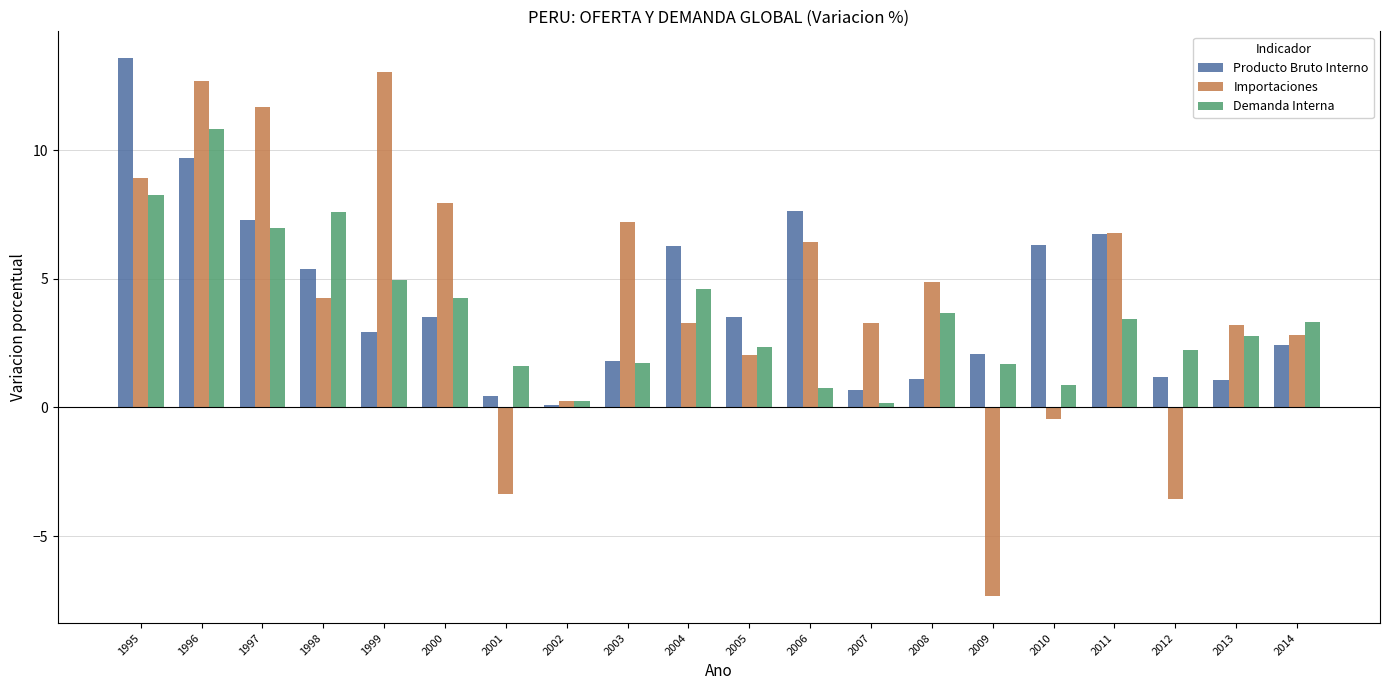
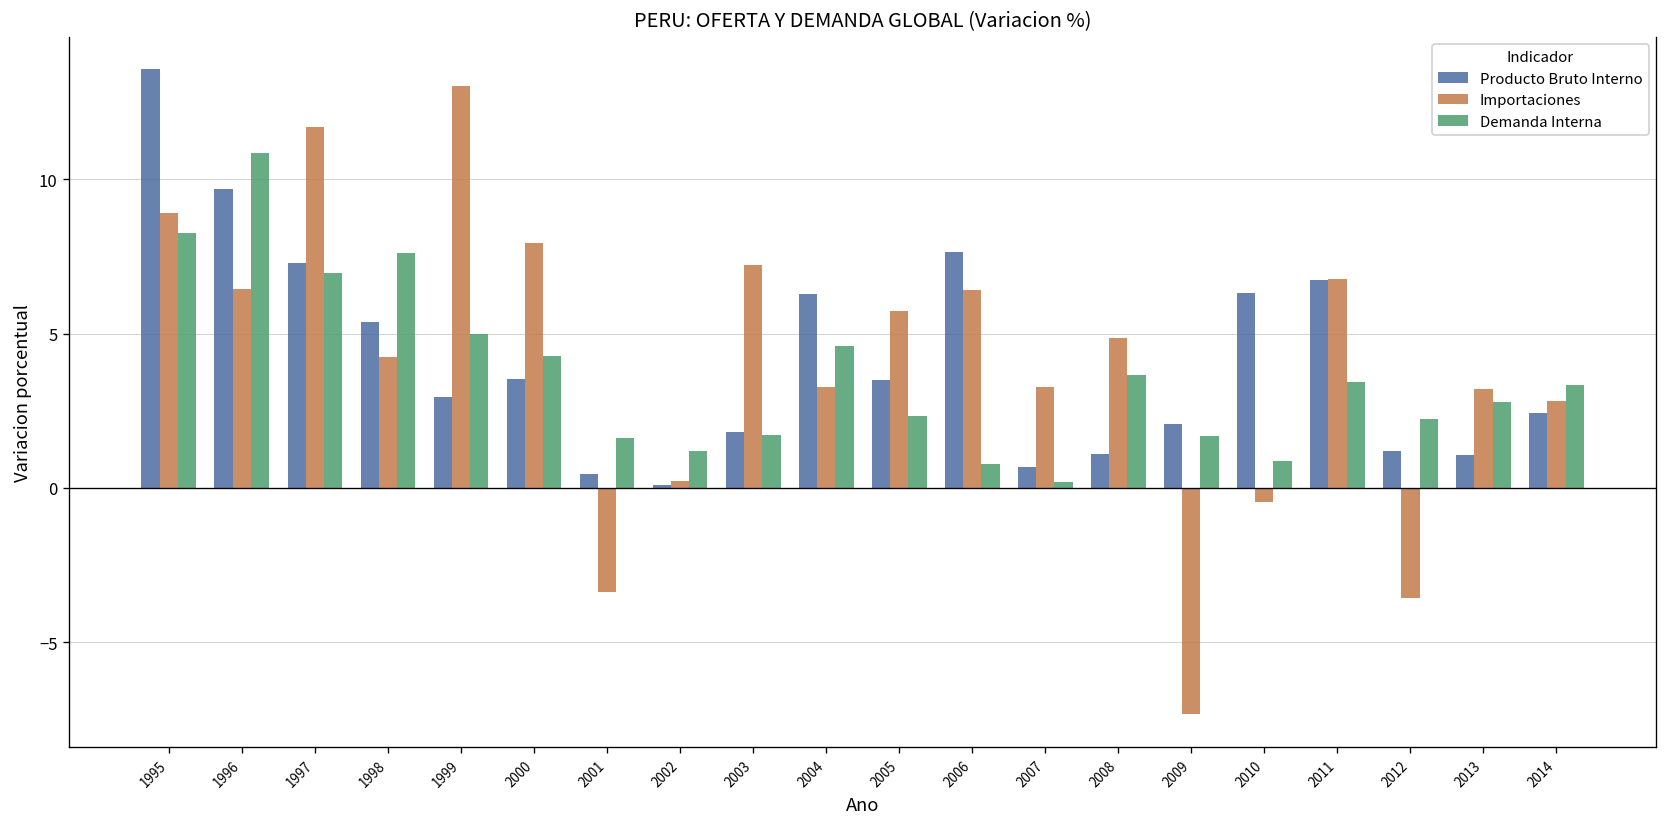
  {
    "Producto Bruto Interno": {
      "1995": 13.6,
      "1996": 9.7,
      "1997": 7.3,
      "1998": 5.4,
      "1999": 2.9,
      "2000": 3.5,
      "2001": 0.5,
      "2002": 0.1,
      "2003": 1.8,
      "2004": 6.3,
      "2005": 3.5,
      "2006": 7.7,
      "2007": 0.7,
      "2008": 1.1,
      "2009": 2.1,
      "2010": 6.3,
      "2011": 6.7,
      "2012": 1.2,
      "2013": 1.1,
      "2014": 2.4
    },
    "Importaciones": {
      "1995": 8.9,
-     "1996": 12.7,
+     "1996": 6.5,
      "1997": 11.7,
      "1998": 4.3,
      "1999": 13.0,
      "2000": 7.9,
      "2001": -3.4,
      "2002": 0.2,
      "2003": 7.2,
      "2004": 3.3,
-     "2005": 2.1,
+     "2005": 5.7,
      "2006": 6.4,
      "2007": 3.3,
      "2008": 4.9,
      "2009": -7.3,
      "2010": -0.4,
      "2011": 6.8,
      "2012": -3.6,
      "2013": 3.2,
      "2014": 2.8
    },
    "Demanda Interna": {
      "1995": 8.2,
      "1996": 10.8,
      "1997": 7.0,
      "1998": 7.6,
      "1999": 5.0,
      "2000": 4.3,
      "2001": 1.6,
-     "2002": 0.2,
+     "2002": 1.2,
      "2003": 1.7,
      "2004": 4.6,
      "2005": 2.3,
      "2006": 0.8,
      "2007": 0.2,
      "2008": 3.7,
      "2009": 1.7,
      "2010": 0.9,
      "2011": 3.4,
      "2012": 2.2,
      "2013": 2.8,
      "2014": 3.3
    }
  }
